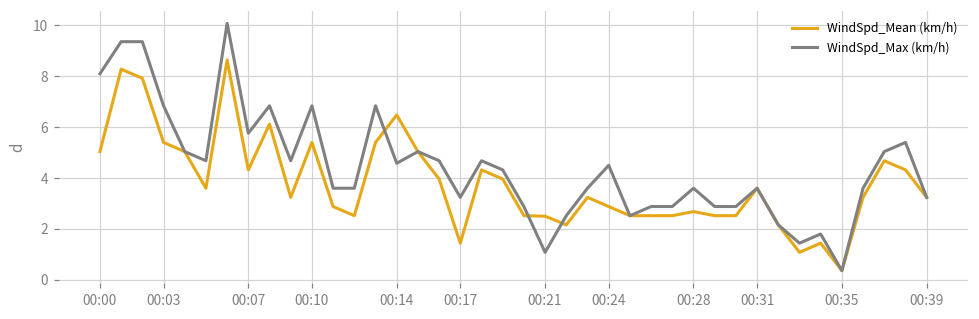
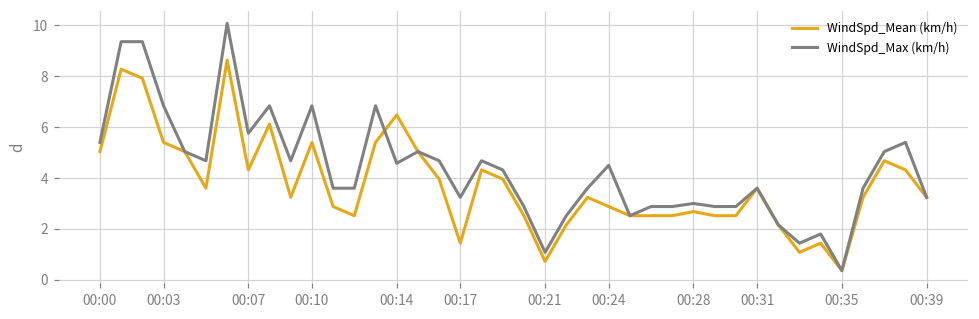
  {
    "WindSpd_Mean (km/h)": {
      "00:00": 5.0,
      "00:03": 5.4,
      "00:07": 4.3,
      "00:10": 5.4,
      "00:14": 6.5,
      "00:17": 1.4,
-     "00:21": 2.5,
+     "00:21": 0.7,
      "00:24": 2.9,
      "00:28": 2.7
    },
    "WindSpd_Max (km/h)": {
-     "00:00": 8.1,
+     "00:00": 5.4,
      "00:03": 6.8,
      "00:07": 5.8,
      "00:10": 6.8,
      "00:14": 4.6,
      "00:17": 3.2,
      "00:21": 1.1,
      "00:24": 4.5,
-     "00:28": 3.6
+     "00:28": 3.0
    }
  }
